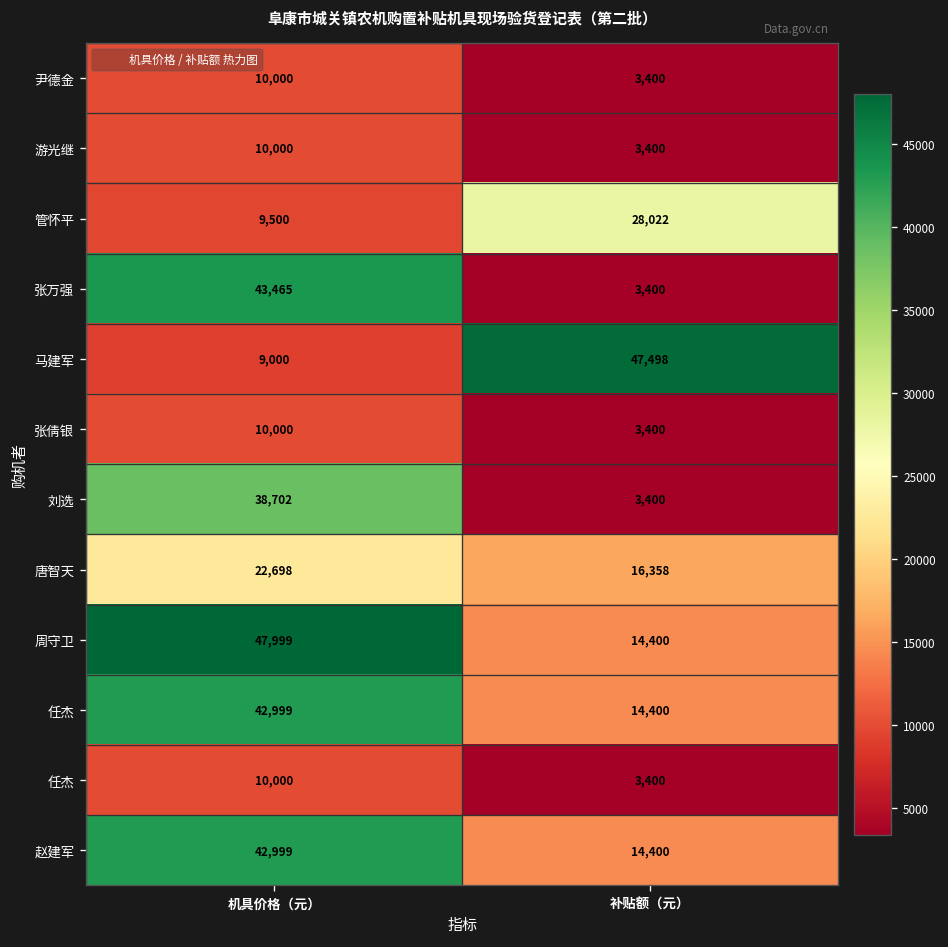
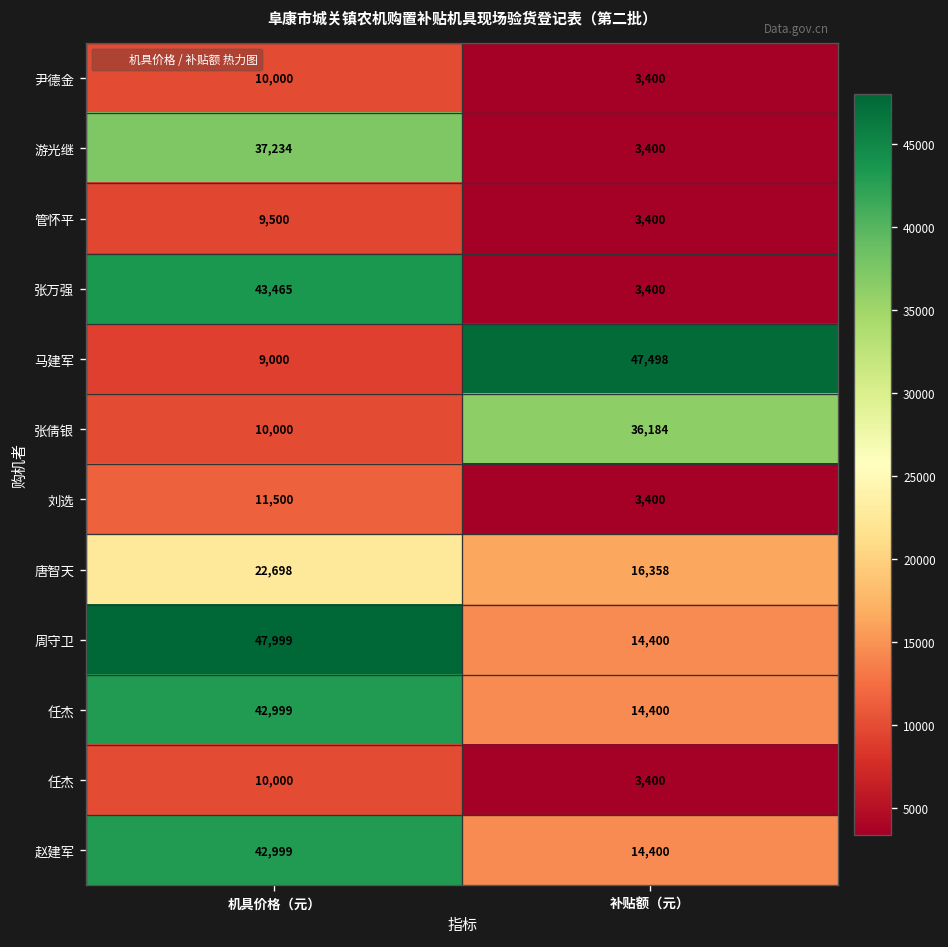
  {
    "尹德金": {
      "机具价格（元）": "10,000",
      "补贴额（元）": "3,400"
    },
    "游光继": {
-     "机具价格（元）": "10,000",
+     "机具价格（元）": "37,234",
      "补贴额（元）": "3,400"
    },
    "管怀平": {
      "机具价格（元）": "9,500",
-     "补贴额（元）": "28,022"
+     "补贴额（元）": "3,400"
    },
    "张万强": {
      "机具价格（元）": "43,465",
      "补贴额（元）": "3,400"
    },
    "马建军": {
      "机具价格（元）": "9,000",
      "补贴额（元）": "47,498"
    },
    "张倩银": {
      "机具价格（元）": "10,000",
-     "补贴额（元）": "3,400"
+     "补贴额（元）": "36,184"
    },
    "刘选": {
-     "机具价格（元）": "38,702",
+     "机具价格（元）": "11,500",
      "补贴额（元）": "3,400"
    },
    "唐智天": {
      "机具价格（元）": "22,698",
      "补贴额（元）": "16,358"
    },
    "周守卫": {
      "机具价格（元）": "47,999",
      "补贴额（元）": "14,400"
    },
    "赵建军": {
      "机具价格（元）": "42,999",
      "补贴额（元）": "14,400"
    }
  }
